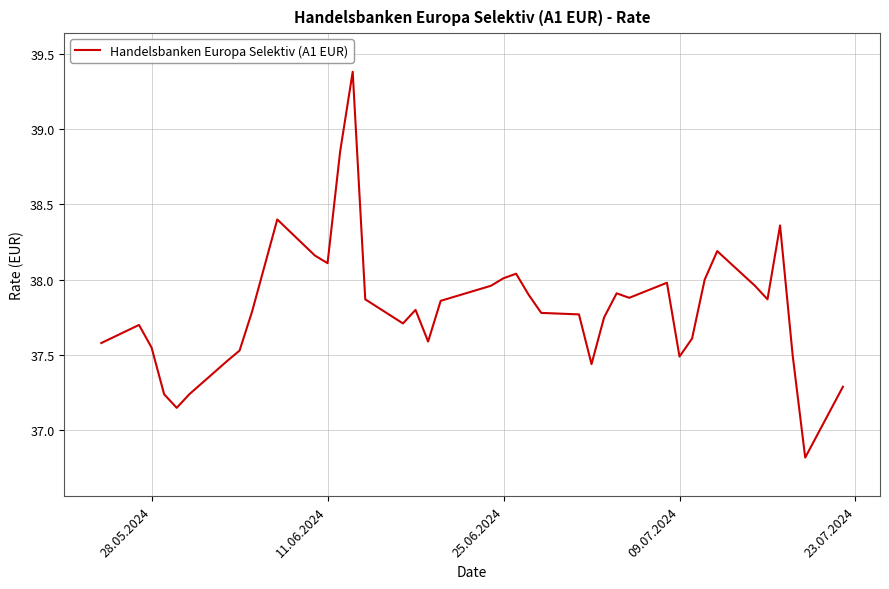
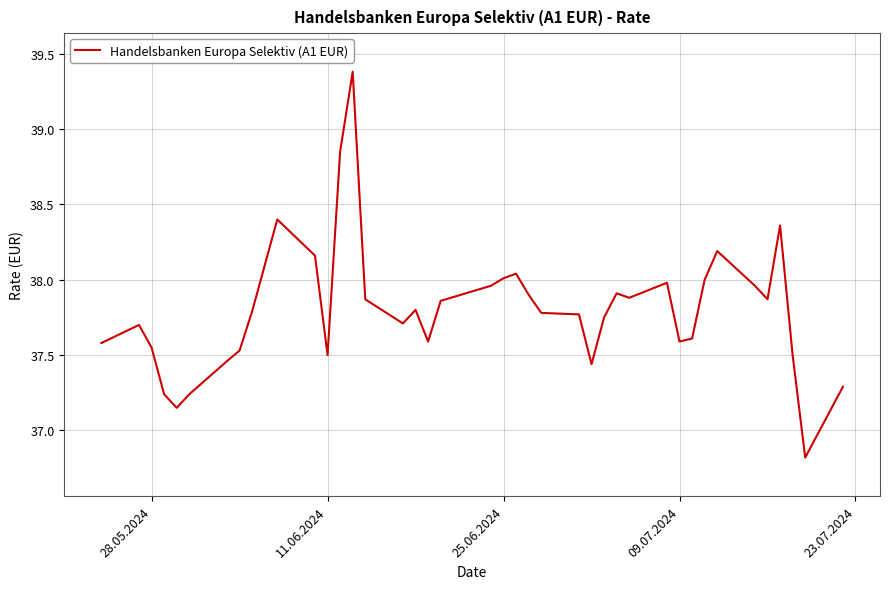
  {
    "28.05.2024": 37.55,
-   "11.06.2024": 38.11,
+   "11.06.2024": 37.50,
    "25.06.2024": 38.01,
-   "09.07.2024": 37.49
+   "09.07.2024": 37.59
  }
